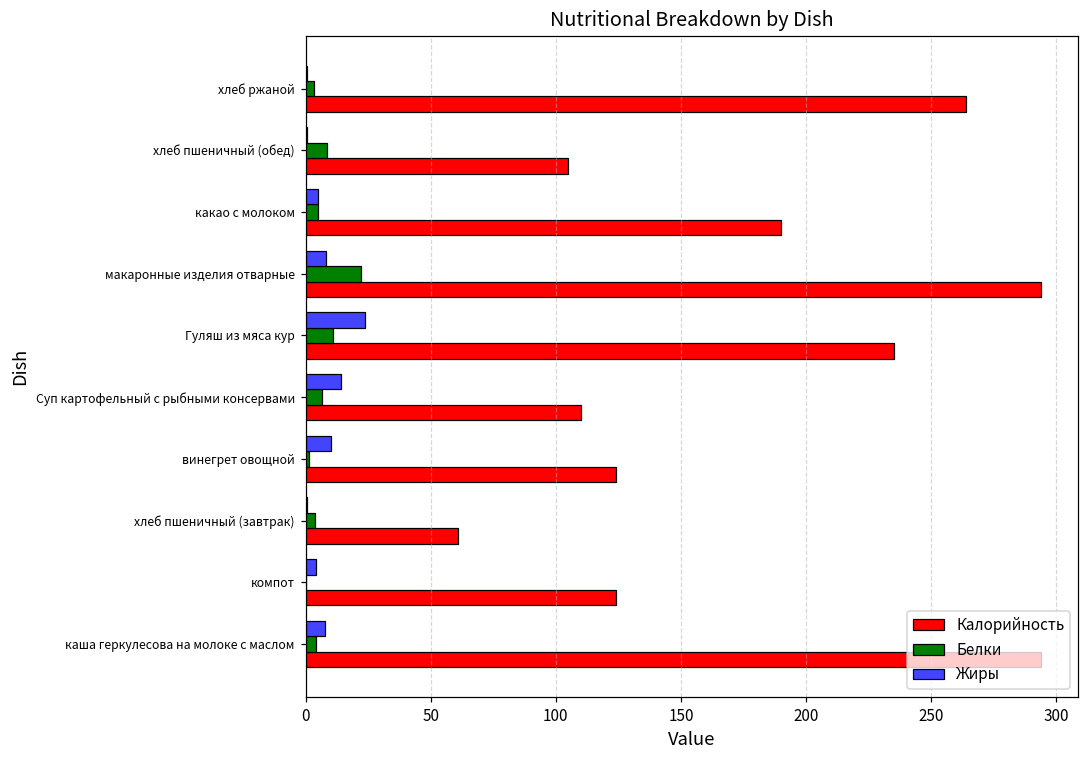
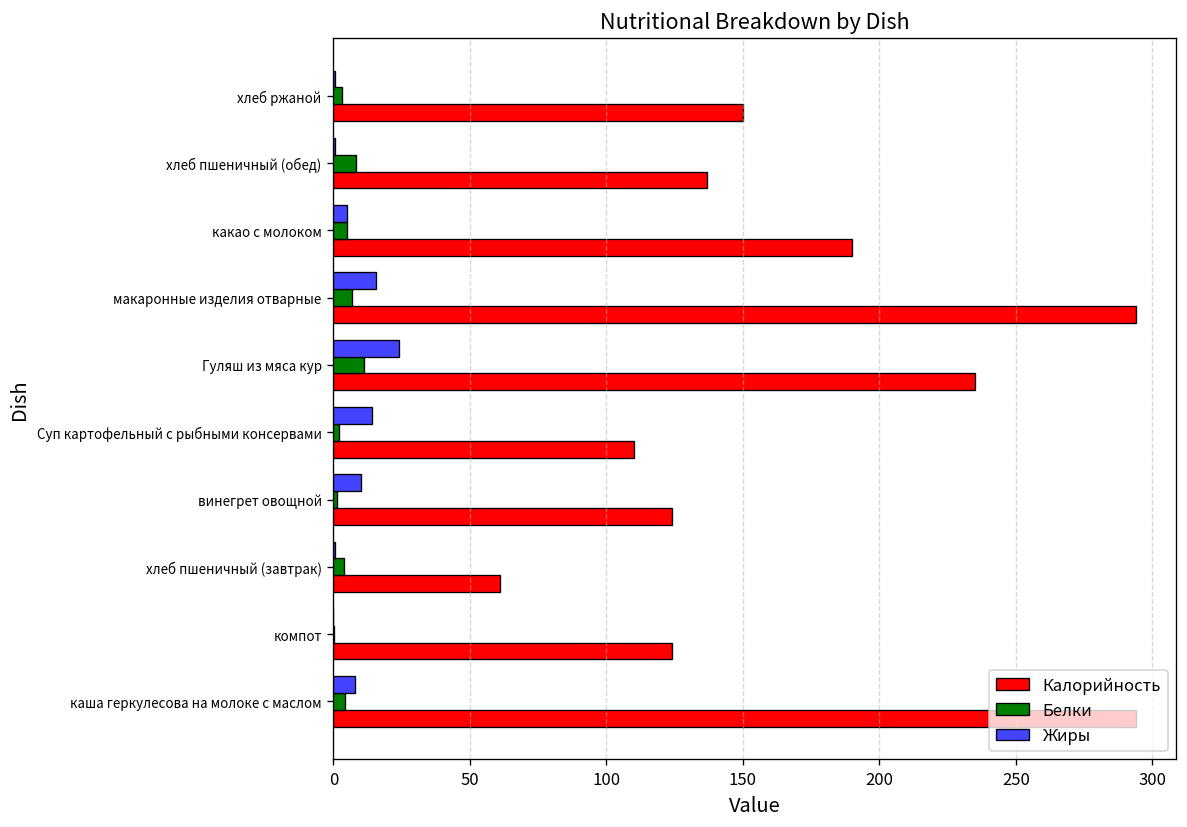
  {
    "Калорийность": {
-     "хлеб ржаной": 264,
-     "хлеб пшеничный (обед)": 105,
+     "хлеб ржаной": 150,
+     "хлеб пшеничный (обед)": 137,
      "какао с молоком": 190,
      "макаронные изделия отварные": 294,
      "Гуляш из мяса кур": 235,
      "Суп картофельный с рыбными консервами": 110,
      "винегрет овощной": 124,
      "хлеб пшеничный (завтрак)": 61,
      "компот": 124
    },
    "Белки": {
      "хлеб ржаной": 3,
      "хлеб пшеничный (обед)": 8,
      "какао с молоком": 5,
-     "макаронные изделия отварные": 22,
+     "макаронные изделия отварные": 7,
      "Гуляш из мяса кур": 11,
-     "Суп картофельный с рыбными консервами": 7,
+     "Суп картофельный с рыбными консервами": 2,
      "винегрет овощной": 1,
      "хлеб пшеничный (завтрак)": 4,
      "каша геркулесова на молоке с маслом": 4
    },
    "Жиры": {
      "какао с молоком": 5,
-     "макаронные изделия отварные": 8,
+     "макаронные изделия отварные": 16,
      "Гуляш из мяса кур": 24,
      "Суп картофельный с рыбными консервами": 14,
      "винегрет овощной": 10,
-     "компот": 4,
+     "компот": 0,
      "каша геркулесова на молоке с маслом": 8
    }
  }
